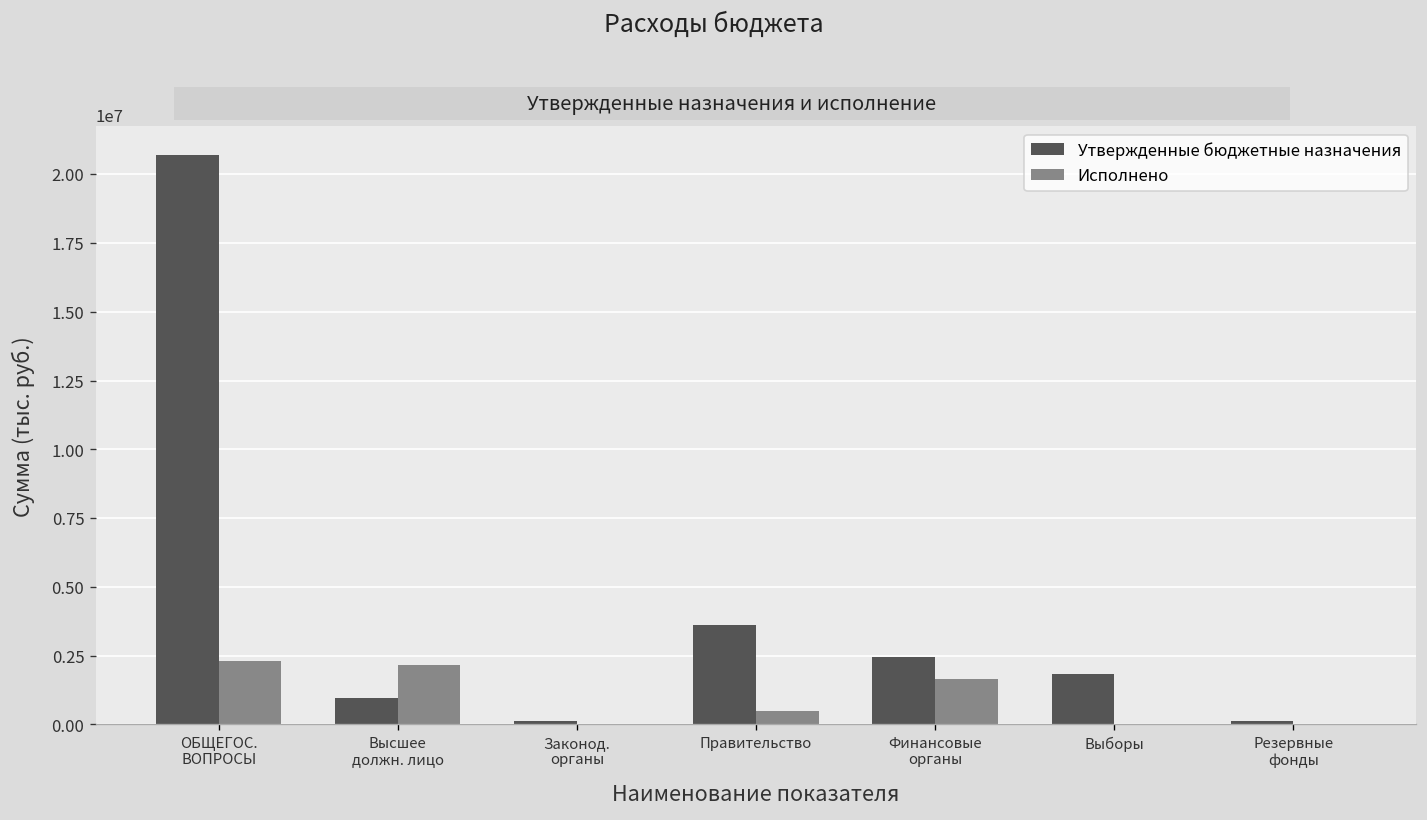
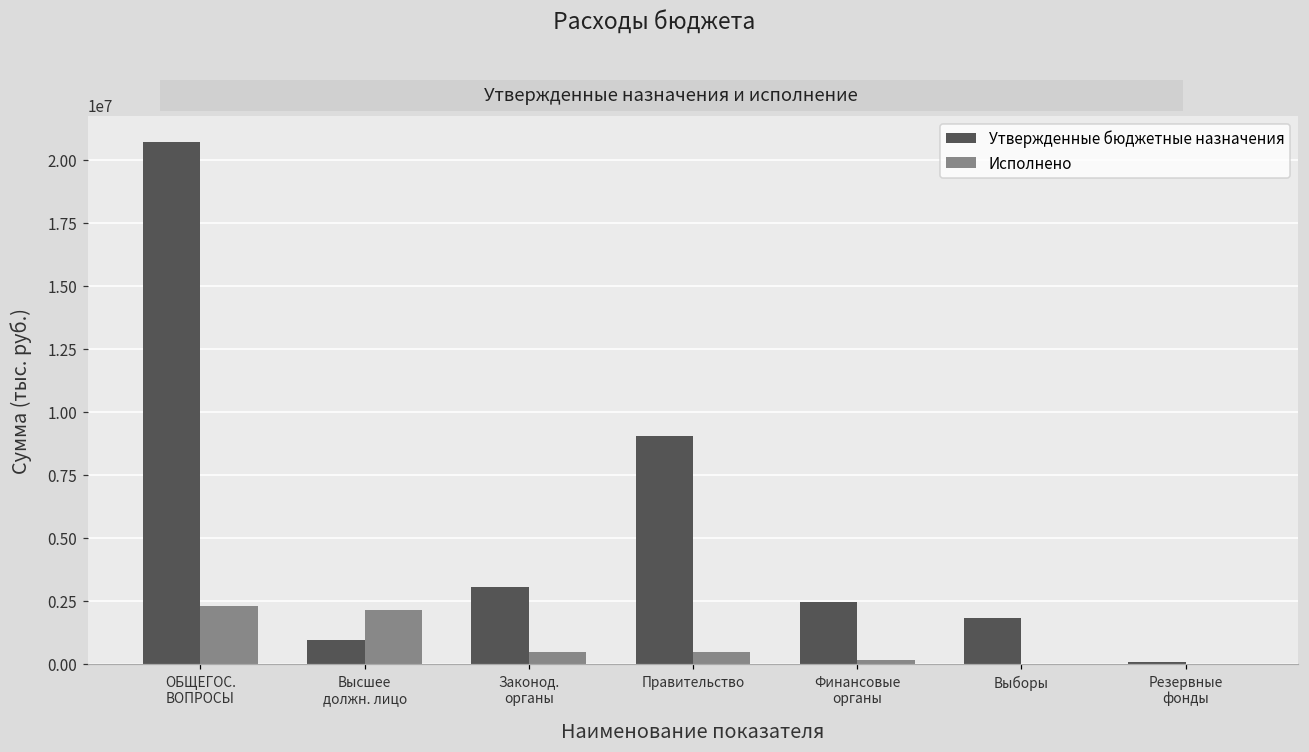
  {
    "Утвержденные бюджетные назначения": {
      "ОБЩЕГОС. ВОПРОСЫ": 20700000,
      "Высшее должн. лицо": 1000000,
-     "Законод. органы": 100000,
-     "Правительство": 3600000,
+     "Законод. органы": 3100000,
+     "Правительство": 9000000,
      "Финансовые органы": 2500000,
      "Выборы": 1800000,
      "Резервные фонды": 100000
    },
    "Исполнено": {
      "ОБЩЕГОС. ВОПРОСЫ": 2300000,
      "Высшее должн. лицо": 2200000,
-     "Законод. органы": 0,
+     "Законод. органы": 500000,
      "Правительство": 500000,
-     "Финансовые органы": 1600000,
+     "Финансовые органы": 200000,
      "Выборы": 0,
      "Резервные фонды": 0
    }
  }
